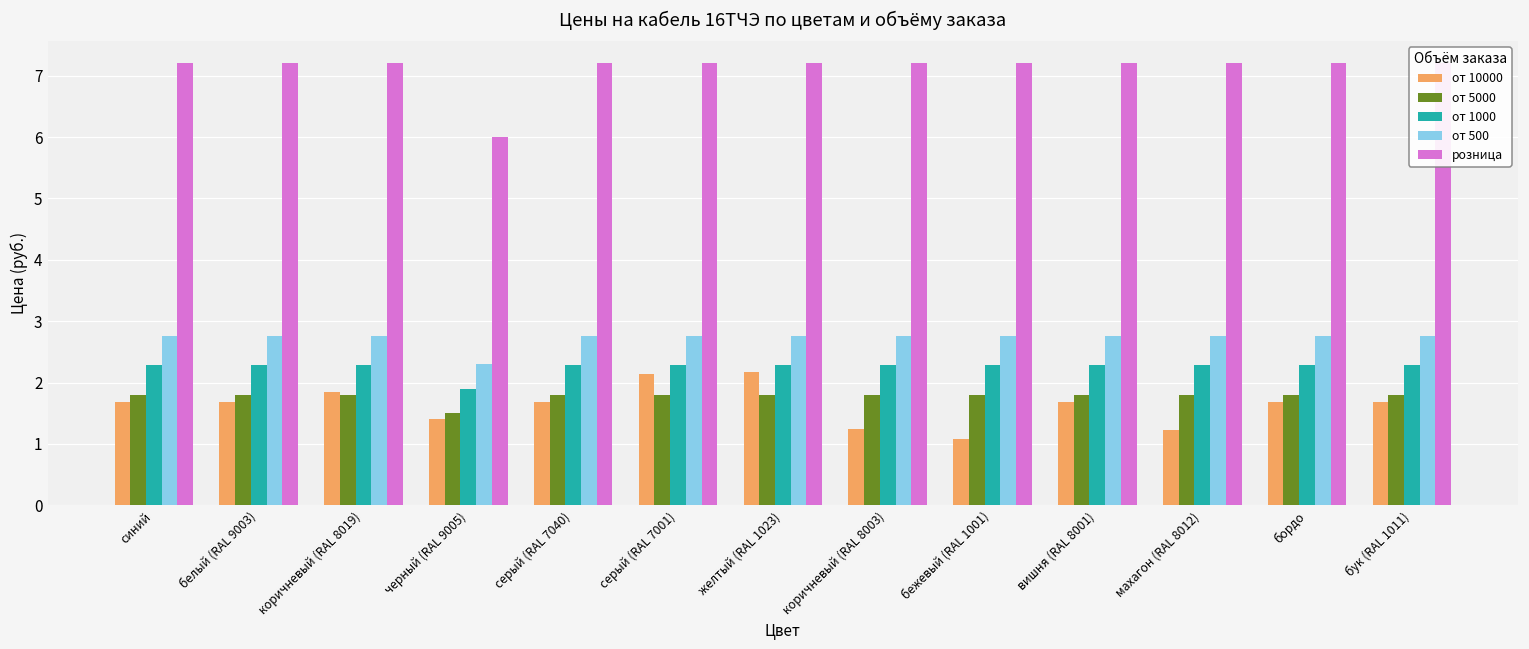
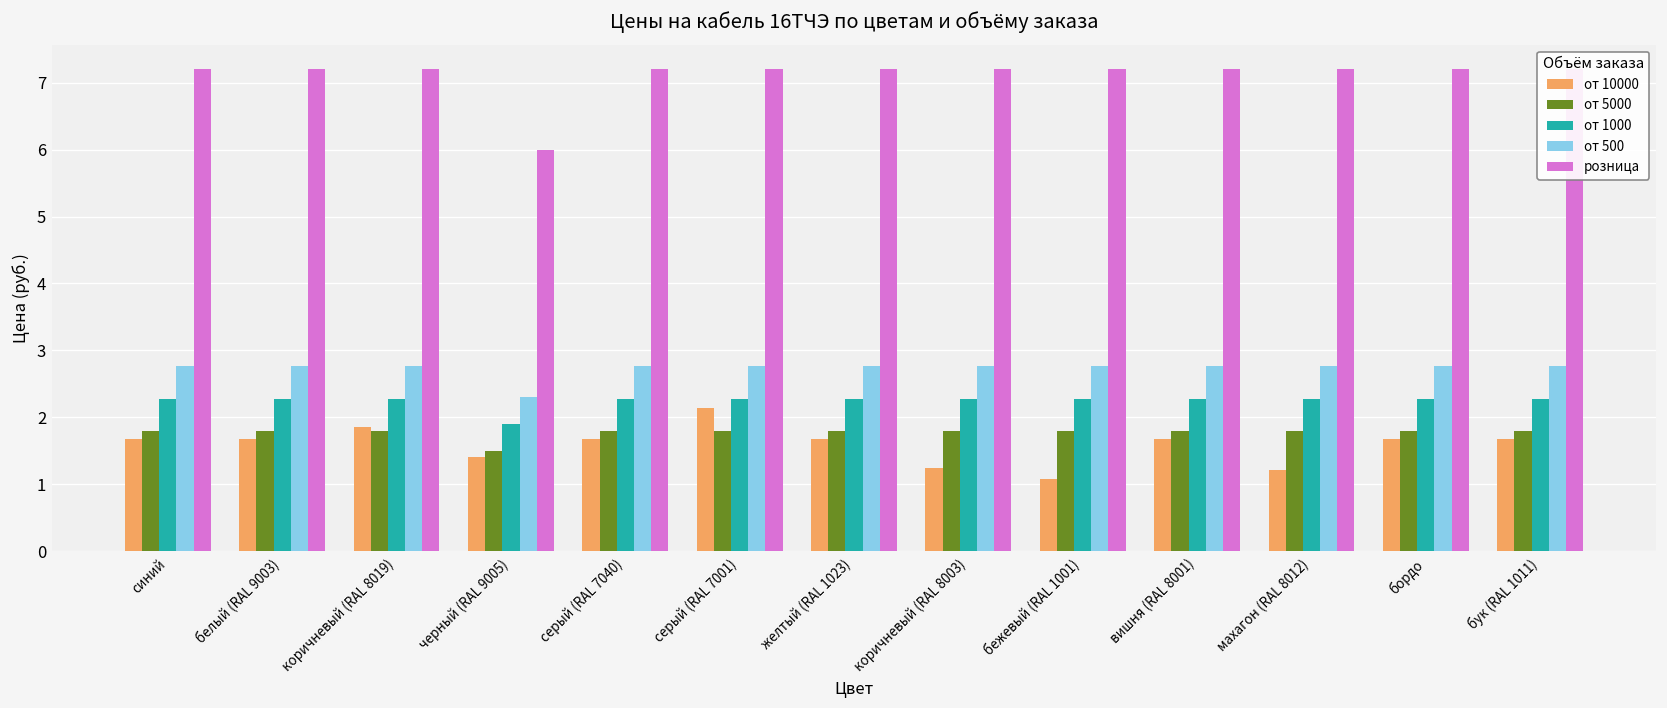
  {
    "от 10000": {
      "синий": 1.7,
      "белый (RAL 9003)": 1.7,
      "коричневый (RAL 8019)": 1.9,
      "черный (RAL 9005)": 1.4,
      "серый (RAL 7040)": 1.7,
      "серый (RAL 7001)": 2.1,
-     "желтый (RAL 1023)": 2.2,
+     "желтый (RAL 1023)": 1.7,
      "коричневый (RAL 8003)": 1.2,
      "бежевый (RAL 1001)": 1.1,
      "вишня (RAL 8001)": 1.7,
      "махагон (RAL 8012)": 1.2,
      "бордо": 1.7,
      "бук (RAL 1011)": 1.7
    },
    "от 5000": {
      "синий": 1.8,
      "белый (RAL 9003)": 1.8,
      "коричневый (RAL 8019)": 1.8,
      "черный (RAL 9005)": 1.5,
      "серый (RAL 7040)": 1.8,
      "серый (RAL 7001)": 1.8,
      "желтый (RAL 1023)": 1.8,
      "коричневый (RAL 8003)": 1.8,
      "бежевый (RAL 1001)": 1.8,
      "вишня (RAL 8001)": 1.8,
      "махагон (RAL 8012)": 1.8,
      "бордо": 1.8,
      "бук (RAL 1011)": 1.8
    },
    "от 1000": {
      "синий": 2.3,
      "белый (RAL 9003)": 2.3,
      "коричневый (RAL 8019)": 2.3,
      "черный (RAL 9005)": 1.9,
      "серый (RAL 7040)": 2.3,
      "серый (RAL 7001)": 2.3,
      "желтый (RAL 1023)": 2.3,
      "коричневый (RAL 8003)": 2.3,
      "бежевый (RAL 1001)": 2.3,
      "вишня (RAL 8001)": 2.3,
      "махагон (RAL 8012)": 2.3,
      "бордо": 2.3,
      "бук (RAL 1011)": 2.3
    },
    "от 500": {
      "синий": 2.8,
      "белый (RAL 9003)": 2.8,
      "коричневый (RAL 8019)": 2.8,
      "черный (RAL 9005)": 2.3,
      "серый (RAL 7040)": 2.8,
      "серый (RAL 7001)": 2.8,
      "желтый (RAL 1023)": 2.8,
      "коричневый (RAL 8003)": 2.8,
      "бежевый (RAL 1001)": 2.8,
      "вишня (RAL 8001)": 2.8,
      "махагон (RAL 8012)": 2.8,
      "бордо": 2.8,
      "бук (RAL 1011)": 2.8
    },
    "розница": {
      "синий": 7.2,
      "белый (RAL 9003)": 7.2,
      "коричневый (RAL 8019)": 7.2,
      "черный (RAL 9005)": 6.0,
      "серый (RAL 7040)": 7.2,
      "серый (RAL 7001)": 7.2,
      "желтый (RAL 1023)": 7.2,
      "коричневый (RAL 8003)": 7.2,
      "бежевый (RAL 1001)": 7.2,
      "вишня (RAL 8001)": 7.2,
      "махагон (RAL 8012)": 7.2,
      "бордо": 7.2
    }
  }
